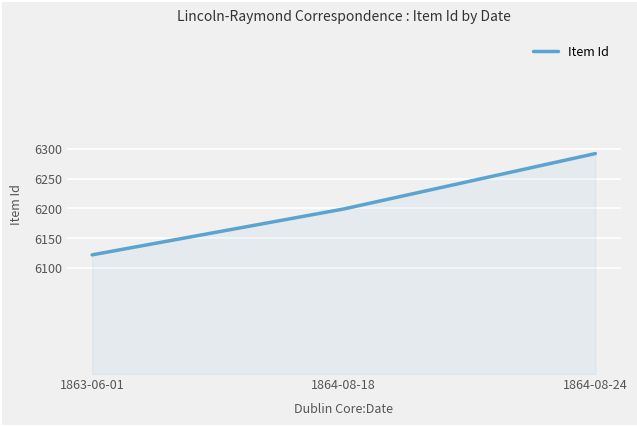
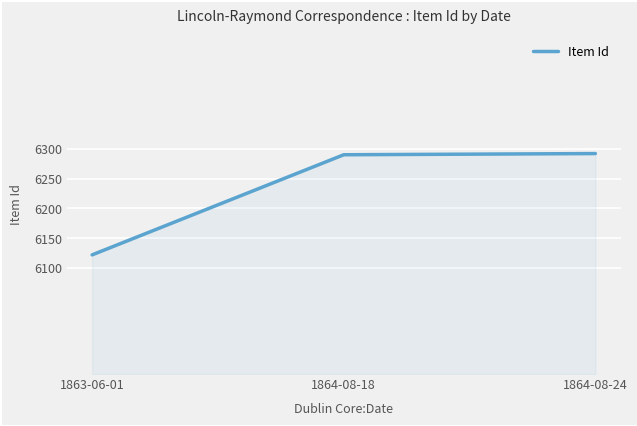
  {
    "1863-06-01": 6120,
-   "1864-08-18": 6200,
+   "1864-08-18": 6290,
    "1864-08-24": 6290
  }
